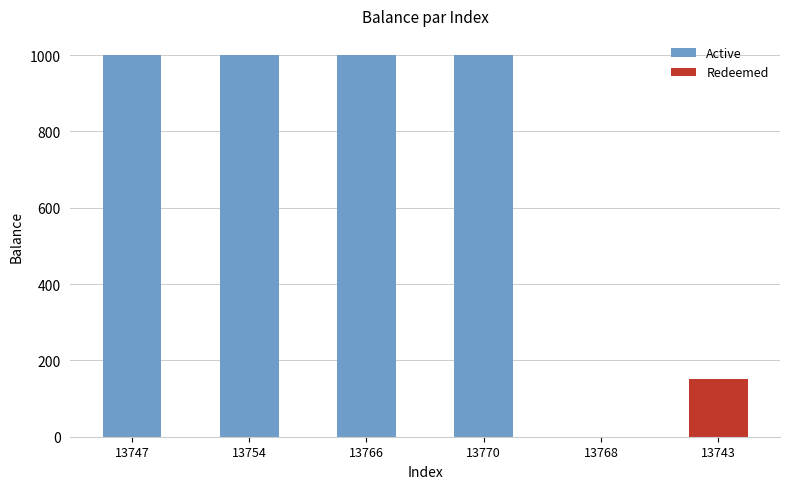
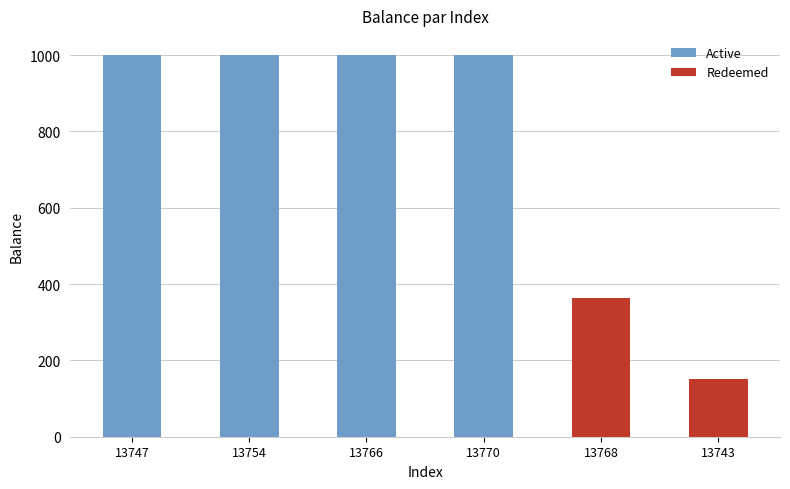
  {
    "Active": {
      "13747": 1000,
      "13754": 1000,
      "13766": 1000,
      "13770": 1000
    },
    "Redeemed": {
-     "13768": 0,
+     "13768": 360,
      "13743": 150
    }
  }
